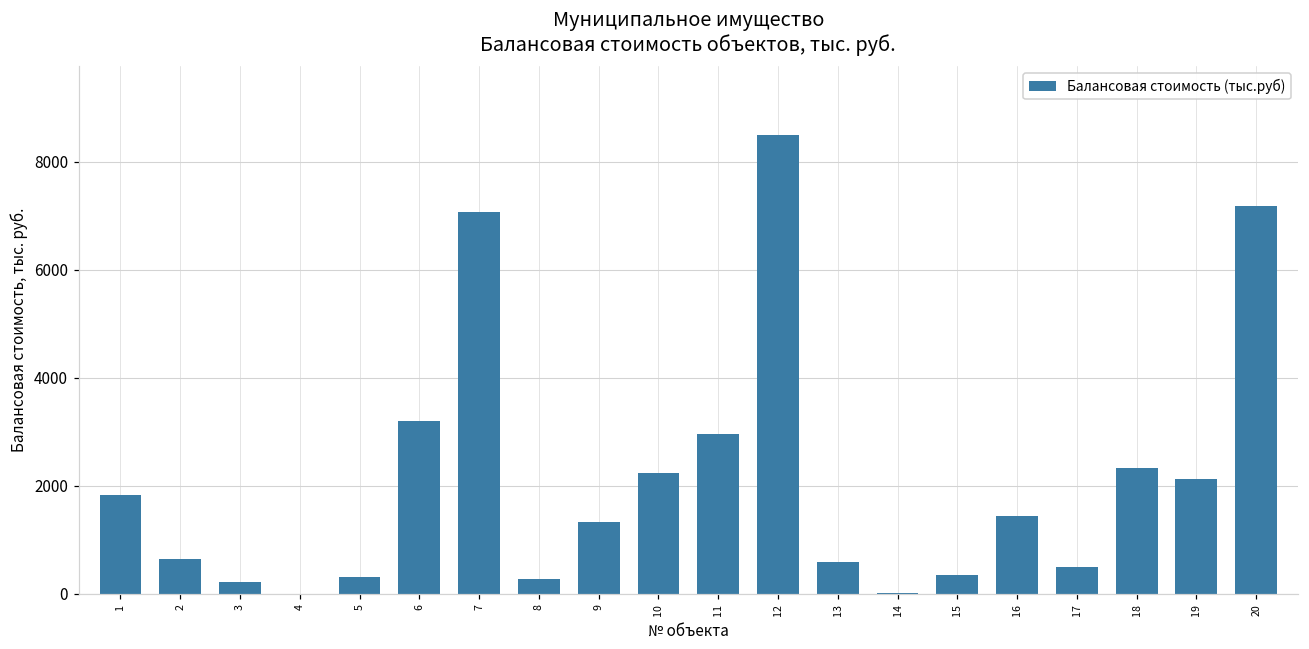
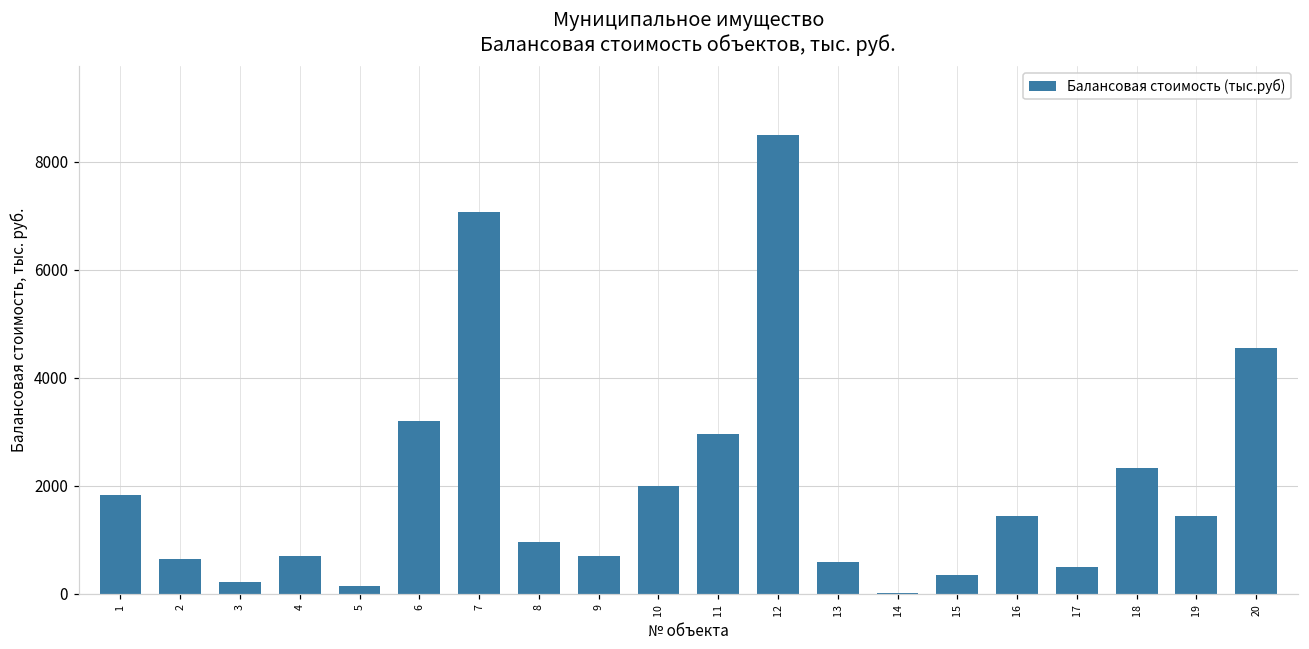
  {
    "1": 1800,
    "2": 600,
    "3": 200,
-   "4": 0,
-   "5": 300,
+   "4": 700,
+   "5": 100,
    "6": 3200,
    "7": 7100,
-   "8": 300,
-   "9": 1300,
-   "10": 2200,
+   "8": 1000,
+   "9": 700,
+   "10": 2000,
    "11": 2900,
    "12": 8500,
    "13": 600,
    "15": 400,
    "16": 1400,
    "17": 500,
    "18": 2300,
-   "19": 2100,
-   "20": 7200
+   "19": 1400,
+   "20": 4500
  }
